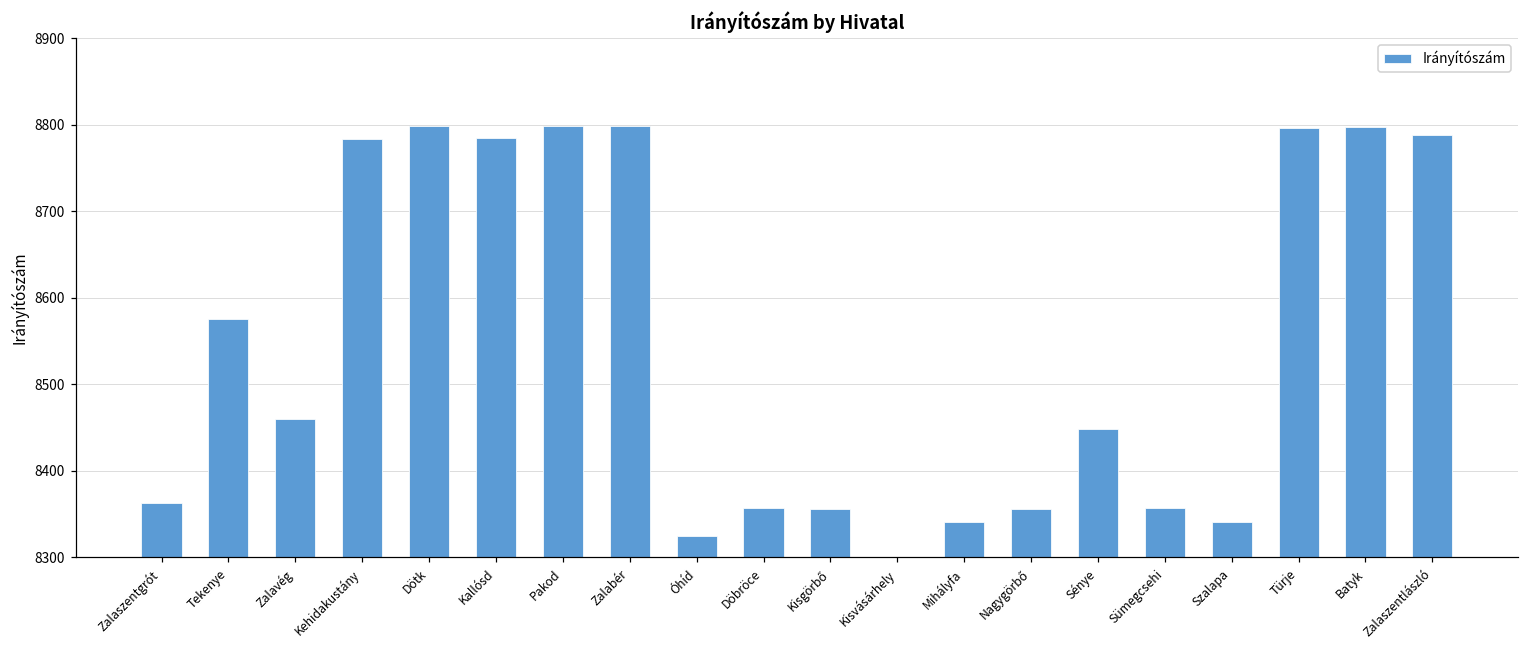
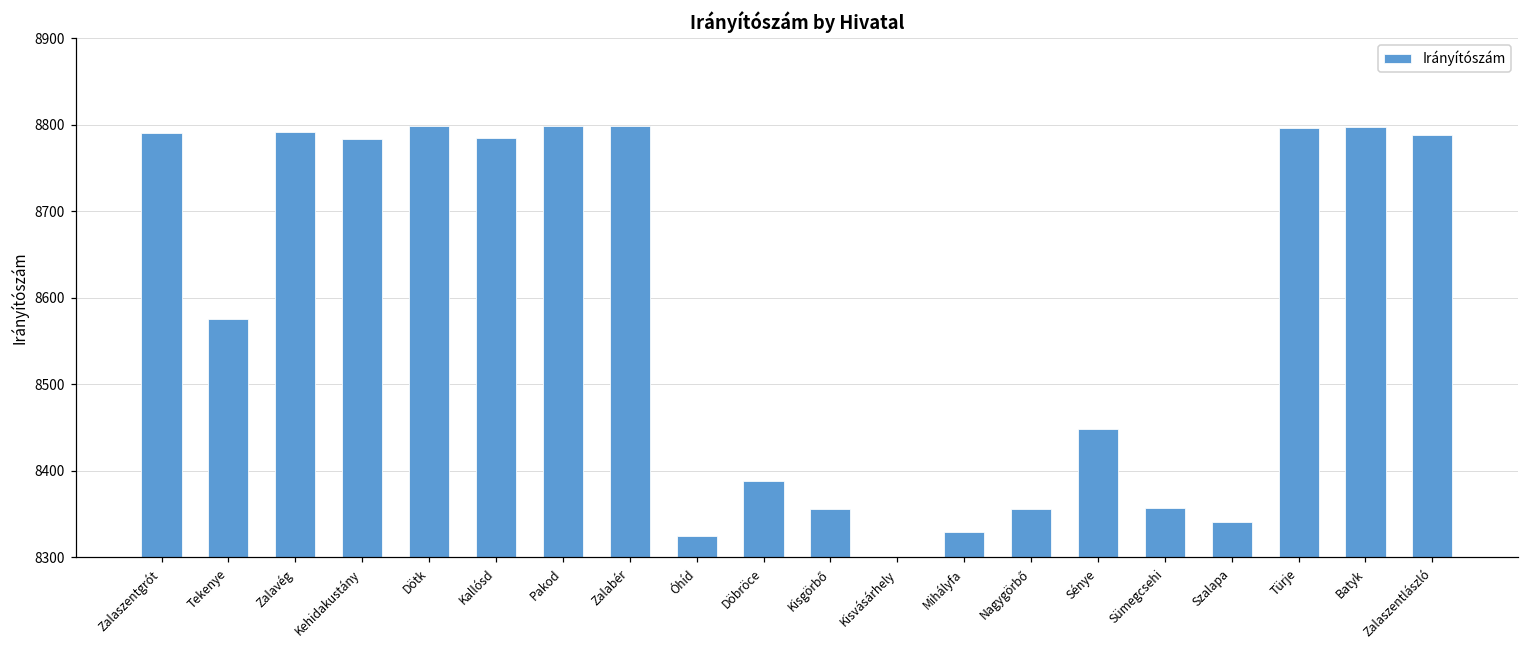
  {
-   "Zalaszentgrót": 8360,
+   "Zalaszentgrót": 8790,
    "Tekenye": 8580,
-   "Zalavég": 8460,
+   "Zalavég": 8790,
    "Kehidakustány": 8780,
    "Dötk": 8800,
    "Kallósd": 8790,
    "Pakod": 8800,
    "Zalabér": 8800,
    "Óhíd": 8330,
-   "Döbröce": 8360,
+   "Döbröce": 8390,
    "Kisgörbő": 8360,
-   "Mihályfa": 8340,
+   "Mihályfa": 8330,
    "Nagygörbő": 8360,
    "Sénye": 8450,
    "Sümegcsehi": 8360,
    "Szalapa": 8340,
    "Türje": 8800,
    "Batyk": 8800,
    "Zalaszentlászló": 8790
  }
